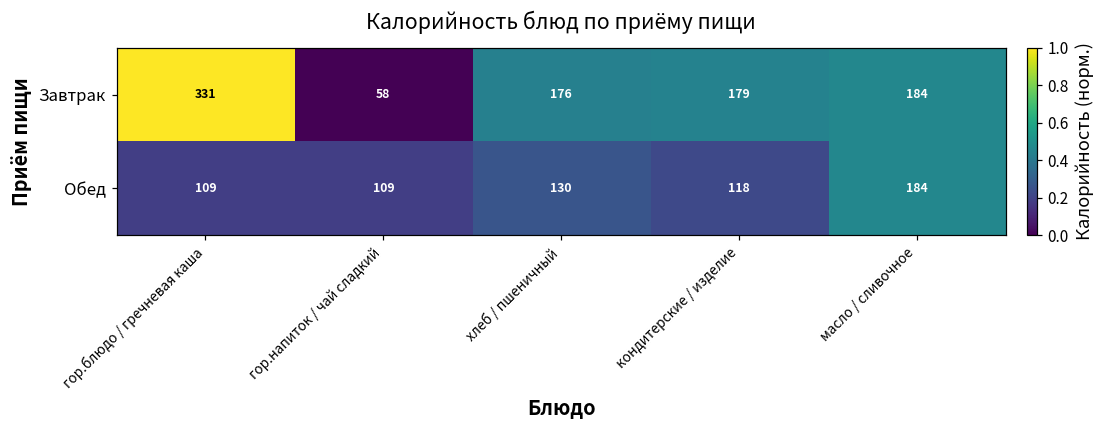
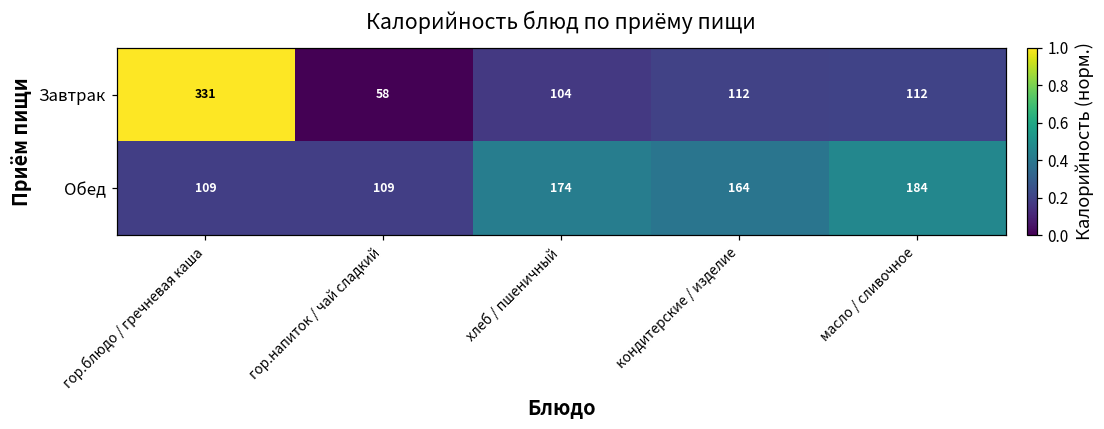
  {
    "Завтрак": {
      "гор.блюдо / гречневая каша": 331,
      "гор.напиток / чай сладкий": 58,
-     "хлеб / пшеничный": 176,
-     "кондитерские / изделие": 179,
-     "масло / сливочное": 184
+     "хлеб / пшеничный": 104,
+     "кондитерские / изделие": 112,
+     "масло / сливочное": 112
    },
    "Обед": {
      "гор.блюдо / гречневая каша": 109,
      "гор.напиток / чай сладкий": 109,
-     "хлеб / пшеничный": 130,
-     "кондитерские / изделие": 118,
+     "хлеб / пшеничный": 174,
+     "кондитерские / изделие": 164,
      "масло / сливочное": 184
    }
  }
